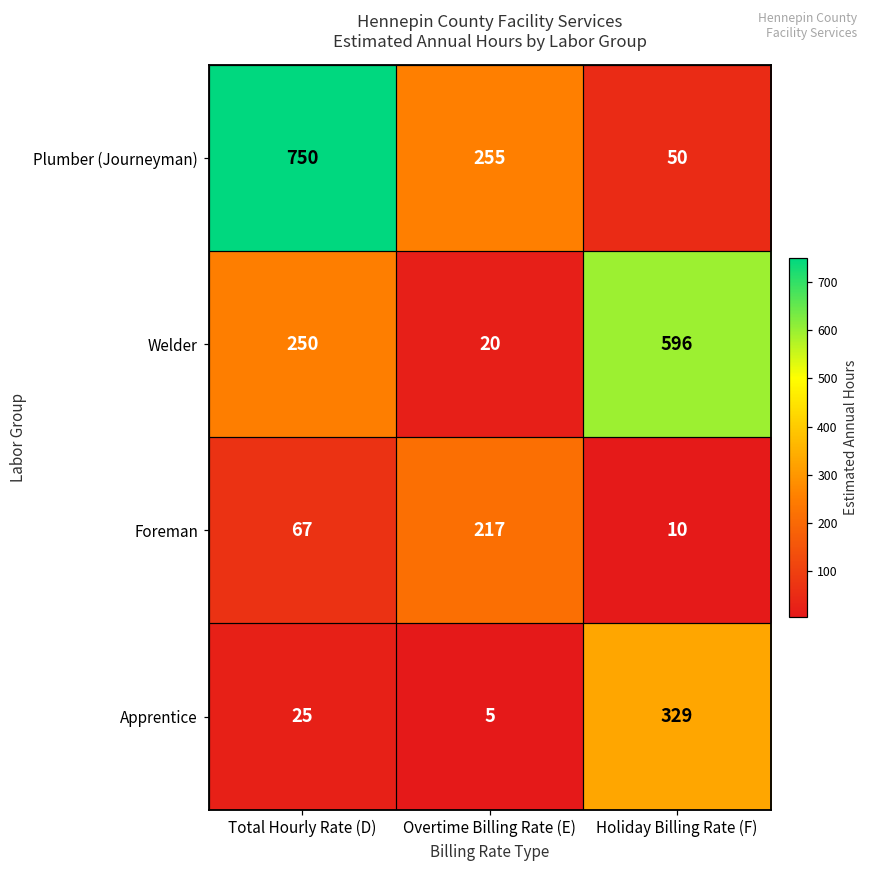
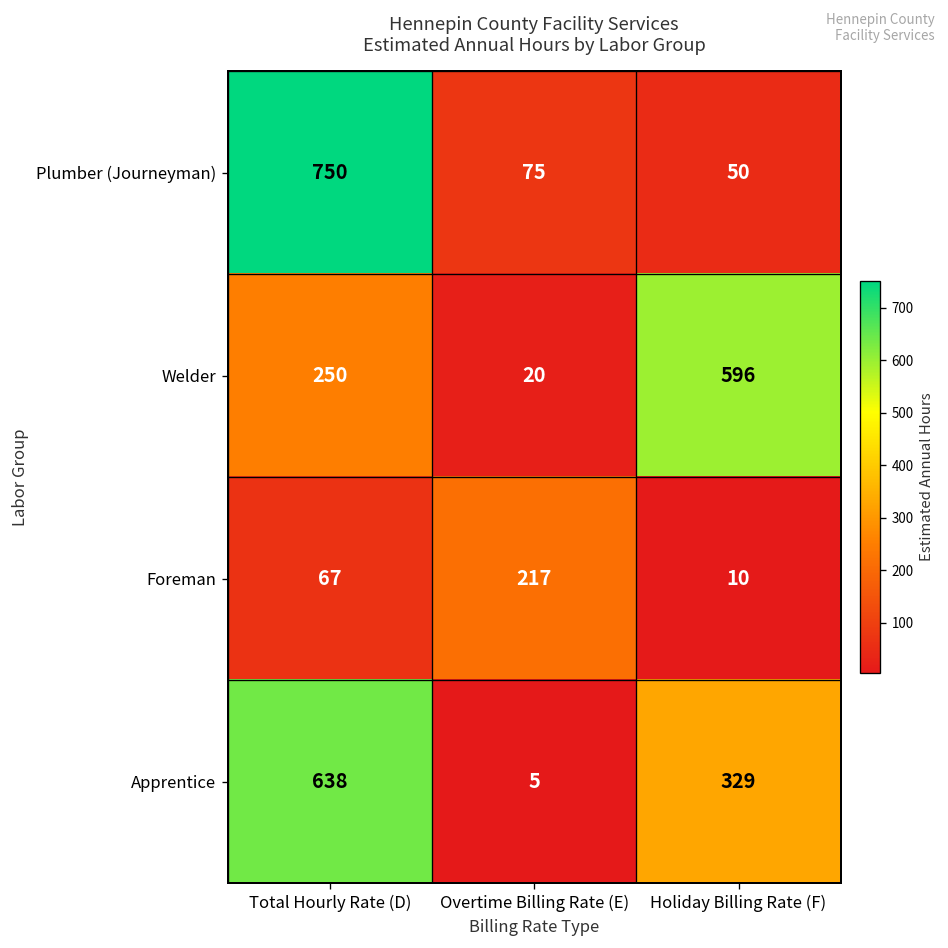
  {
    "Plumber (Journeyman)": {
      "Total Hourly Rate (D)": 750,
-     "Overtime Billing Rate (E)": 255,
+     "Overtime Billing Rate (E)": 75,
      "Holiday Billing Rate (F)": 50
    },
    "Welder": {
      "Total Hourly Rate (D)": 250,
      "Overtime Billing Rate (E)": 20,
      "Holiday Billing Rate (F)": 596
    },
    "Foreman": {
      "Total Hourly Rate (D)": 67,
      "Overtime Billing Rate (E)": 217,
      "Holiday Billing Rate (F)": 10
    },
    "Apprentice": {
-     "Total Hourly Rate (D)": 25,
+     "Total Hourly Rate (D)": 638,
      "Overtime Billing Rate (E)": 5,
      "Holiday Billing Rate (F)": 329
    }
  }
